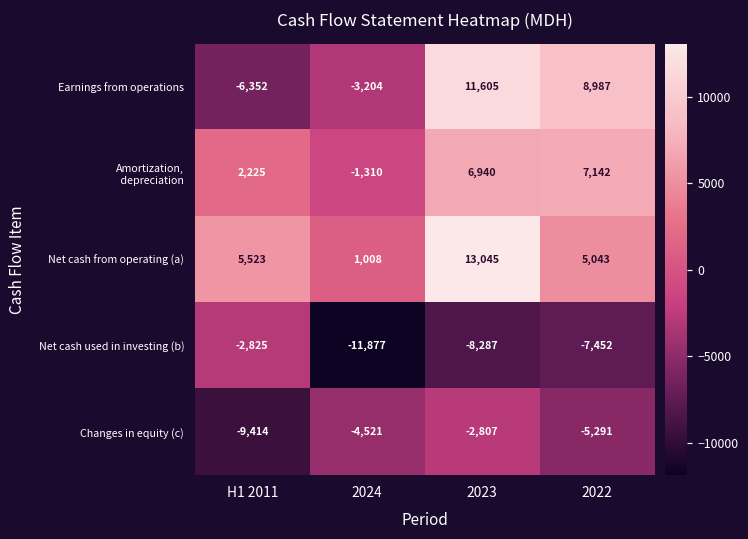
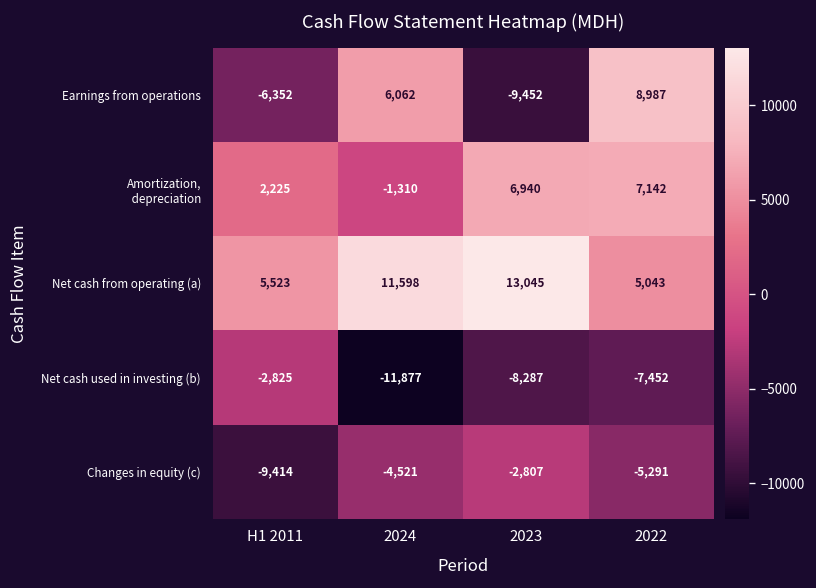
  {
    "Earnings from operations": {
      "H1 2011": "-6,352",
-     "2024": "-3,204",
-     "2023": "11,605",
+     "2024": "6,062",
+     "2023": "-9,452",
      "2022": "8,987"
    },
    "Amortization, depreciation": {
      "H1 2011": "2,225",
      "2024": "-1,310",
      "2023": "6,940",
      "2022": "7,142"
    },
    "Net cash from operating (a)": {
      "H1 2011": "5,523",
-     "2024": "1,008",
+     "2024": "11,598",
      "2023": "13,045",
      "2022": "5,043"
    },
    "Net cash used in investing (b)": {
      "H1 2011": "-2,825",
      "2024": "-11,877",
      "2023": "-8,287",
      "2022": "-7,452"
    },
    "Changes in equity (c)": {
      "H1 2011": "-9,414",
      "2024": "-4,521",
      "2023": "-2,807",
      "2022": "-5,291"
    }
  }
